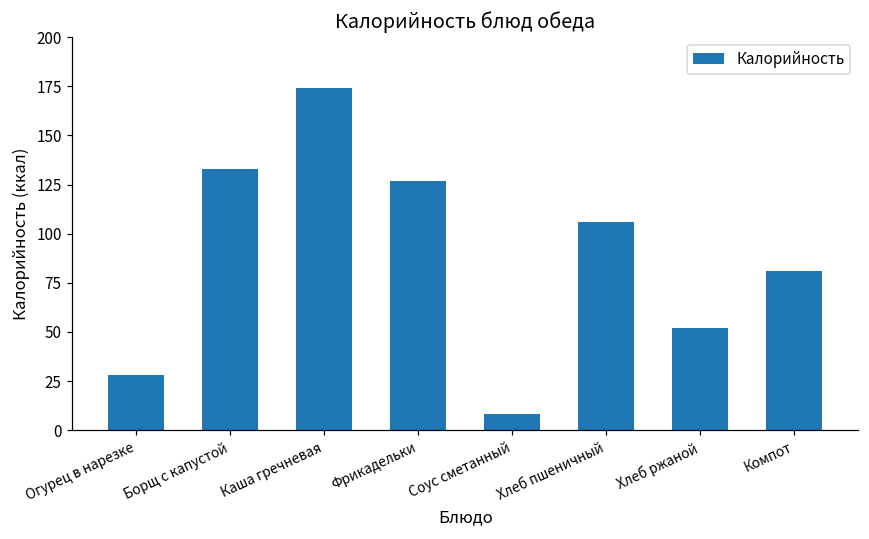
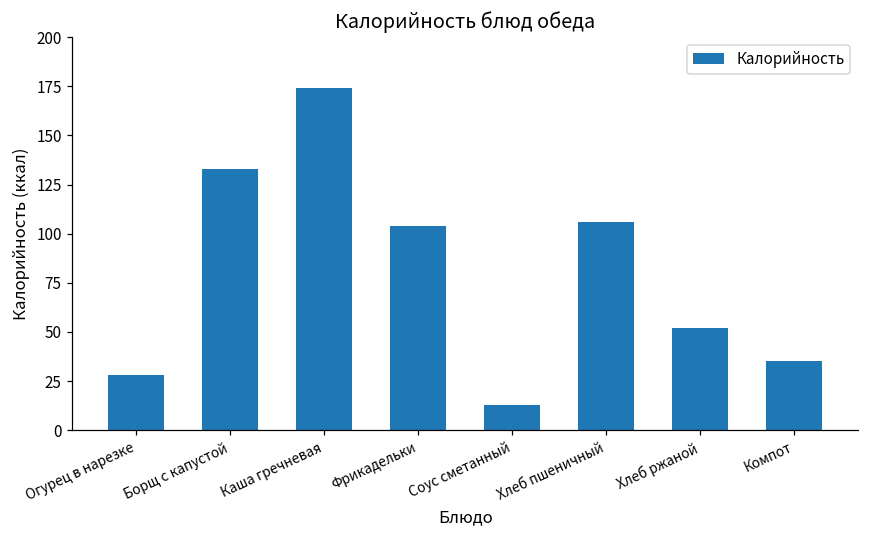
  {
    "Огурец в нарезке": 28,
    "Борщ с капустой": 133,
    "Каша гречневая": 174,
-   "Фрикадельки": 127,
-   "Соус сметанный": 8,
+   "Фрикадельки": 104,
+   "Соус сметанный": 13,
    "Хлеб пшеничный": 106,
    "Хлеб ржаной": 52,
-   "Компот": 81
+   "Компот": 35
  }
